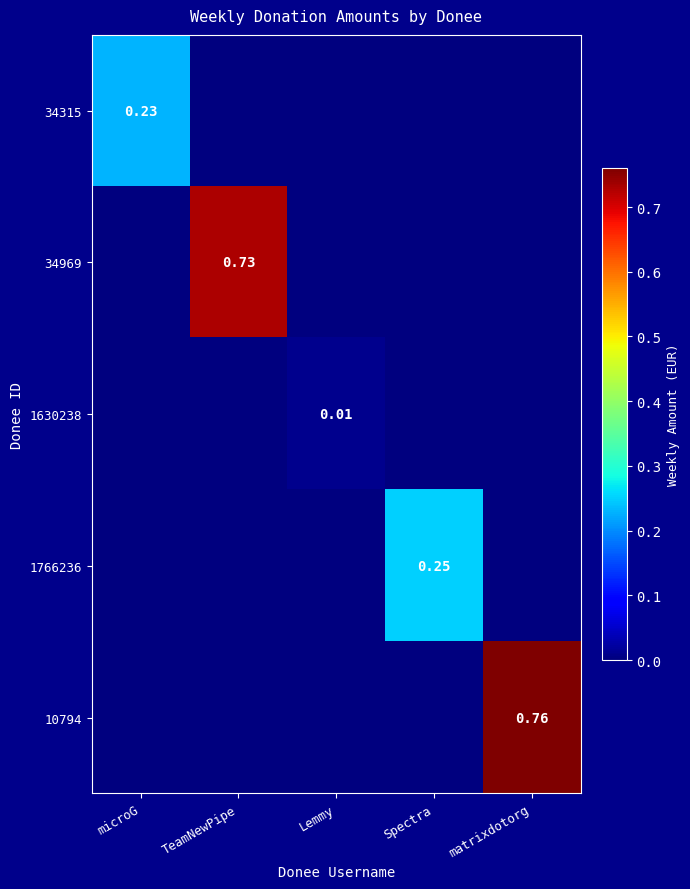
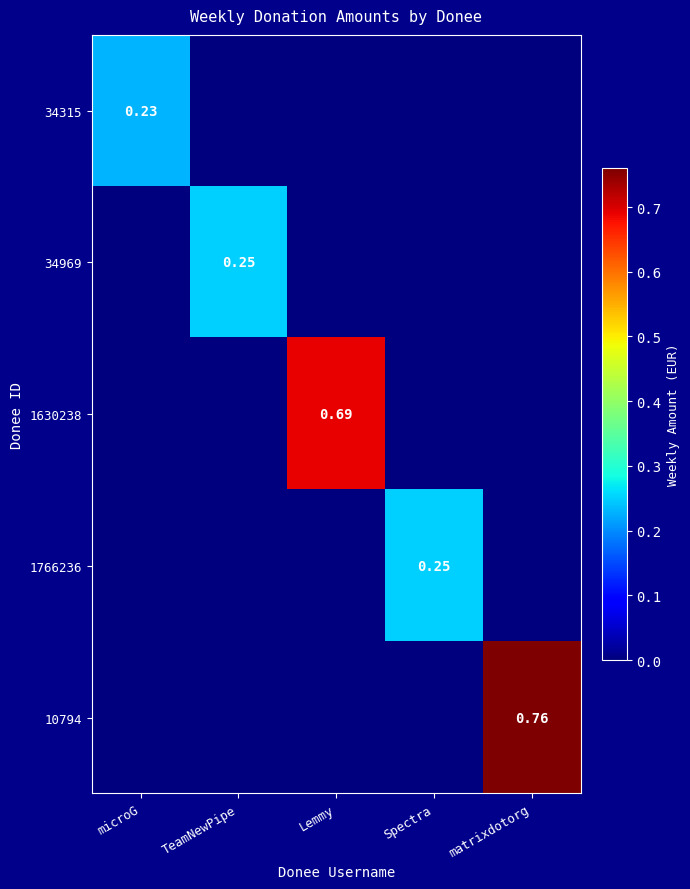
  {
    "34315": {
      "microG": 0.23
    },
    "34969": {
-     "TeamNewPipe": 0.73
+     "TeamNewPipe": 0.25
    },
    "1630238": {
-     "Lemmy": 0.01
+     "Lemmy": 0.69
    },
    "1766236": {
      "Spectra": 0.25
    },
    "10794": {
      "matrixdotorg": 0.76
    }
  }
